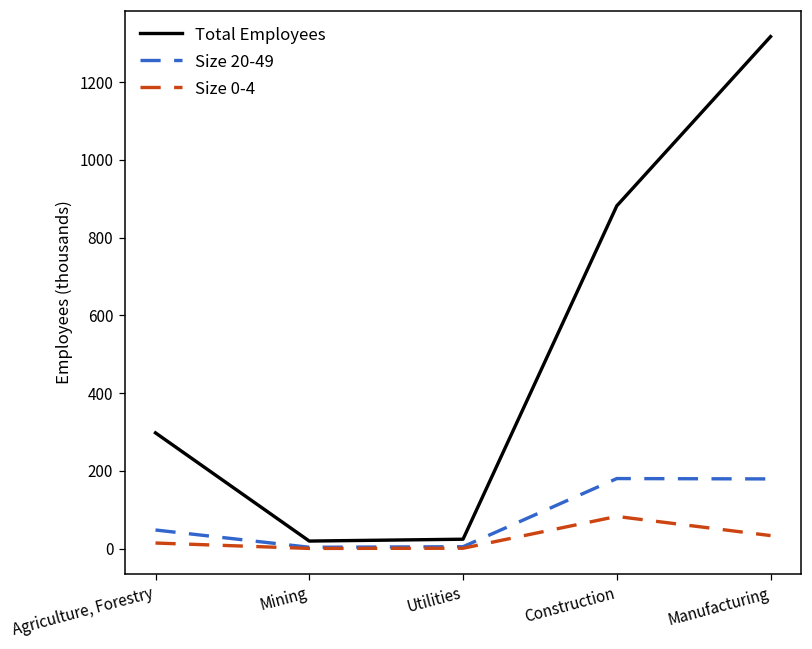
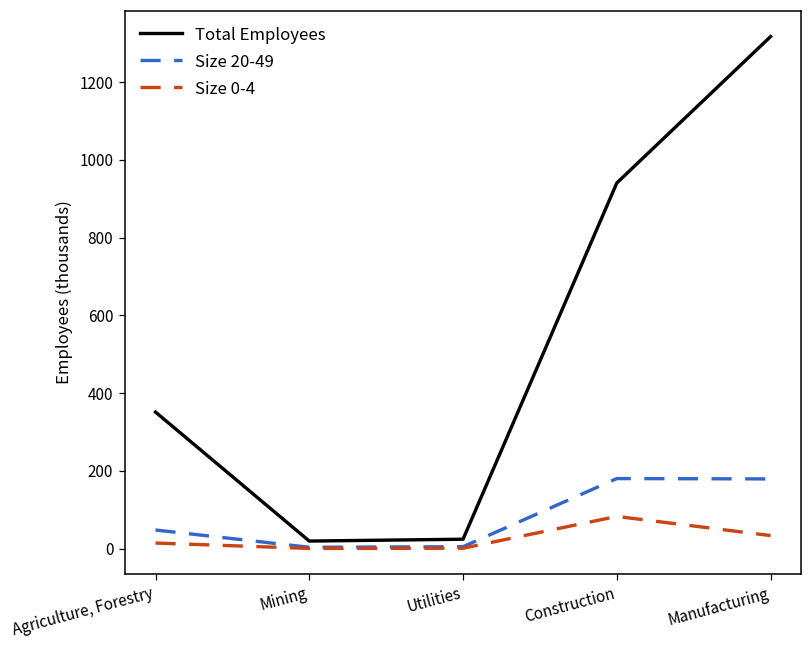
  {
    "Total Employees": {
-     "Agriculture, Forestry": 300,
+     "Agriculture, Forestry": 350,
      "Mining": 20,
      "Utilities": 20,
-     "Construction": 880,
+     "Construction": 940,
      "Manufacturing": 1320
    },
    "Size 20-49": {
      "Agriculture, Forestry": 50,
      "Construction": 180,
      "Manufacturing": 180
    },
    "Size 0-4": {
      "Agriculture, Forestry": 10,
      "Construction": 80,
      "Manufacturing": 30
    }
  }
